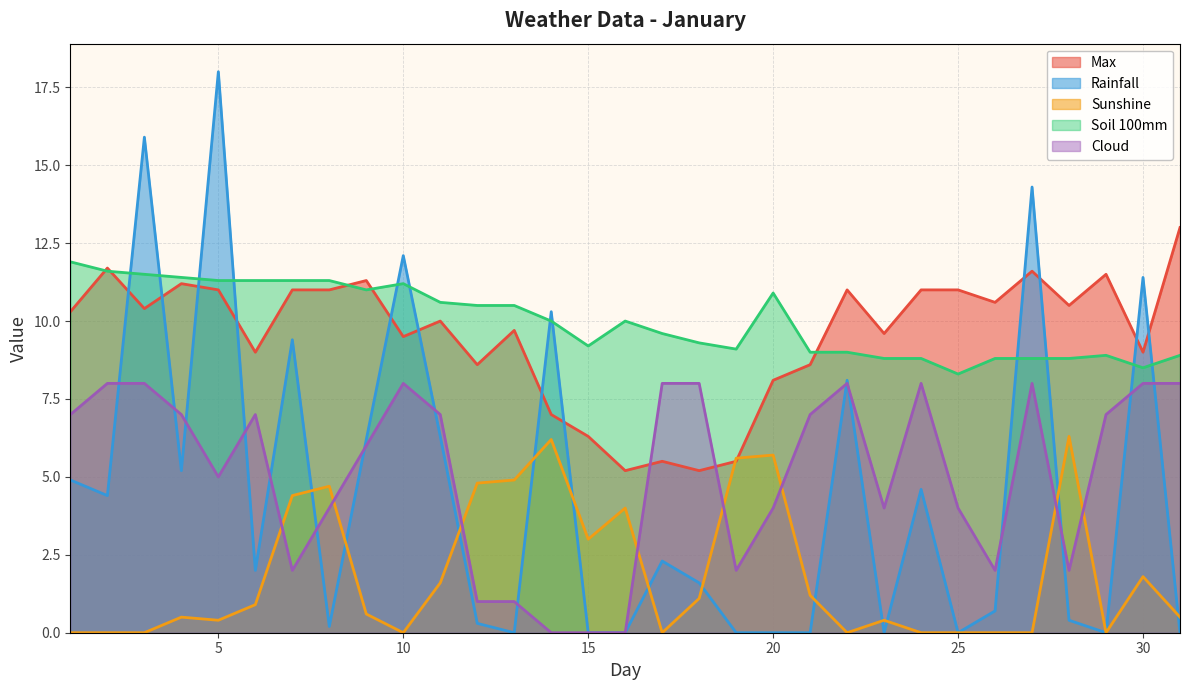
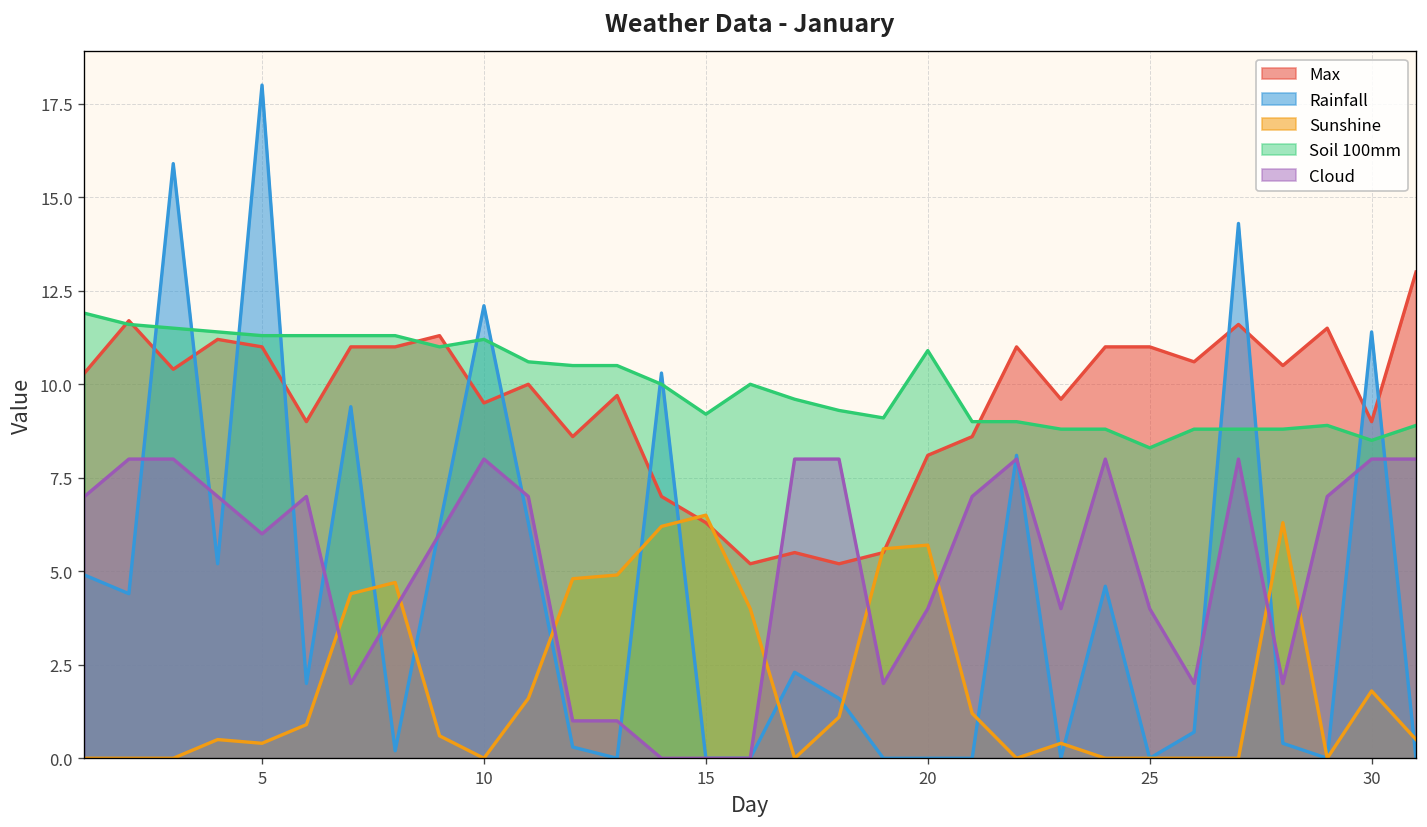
  {
    "Max": {
      "5": 11.0,
      "10": 9.5,
      "15": 6.3,
      "20": 8.1,
      "25": 11.0,
      "30": 9.0
    },
    "Rainfall": {
      "5": 18.0,
      "10": 12.1,
      "20": 0.0,
      "30": 11.4
    },
    "Sunshine": {
      "5": 0.4,
      "10": 0.0,
-     "15": 3.0,
+     "15": 6.5,
      "20": 5.7,
      "30": 1.8
    },
    "Soil 100mm": {
      "5": 11.3,
      "10": 11.2,
      "15": 9.2,
      "20": 10.9,
      "25": 8.3,
      "30": 8.5
    },
    "Cloud": {
-     "5": 5,
+     "5": 6,
      "10": 8,
      "20": 4,
      "25": 4,
      "30": 8
    }
  }
